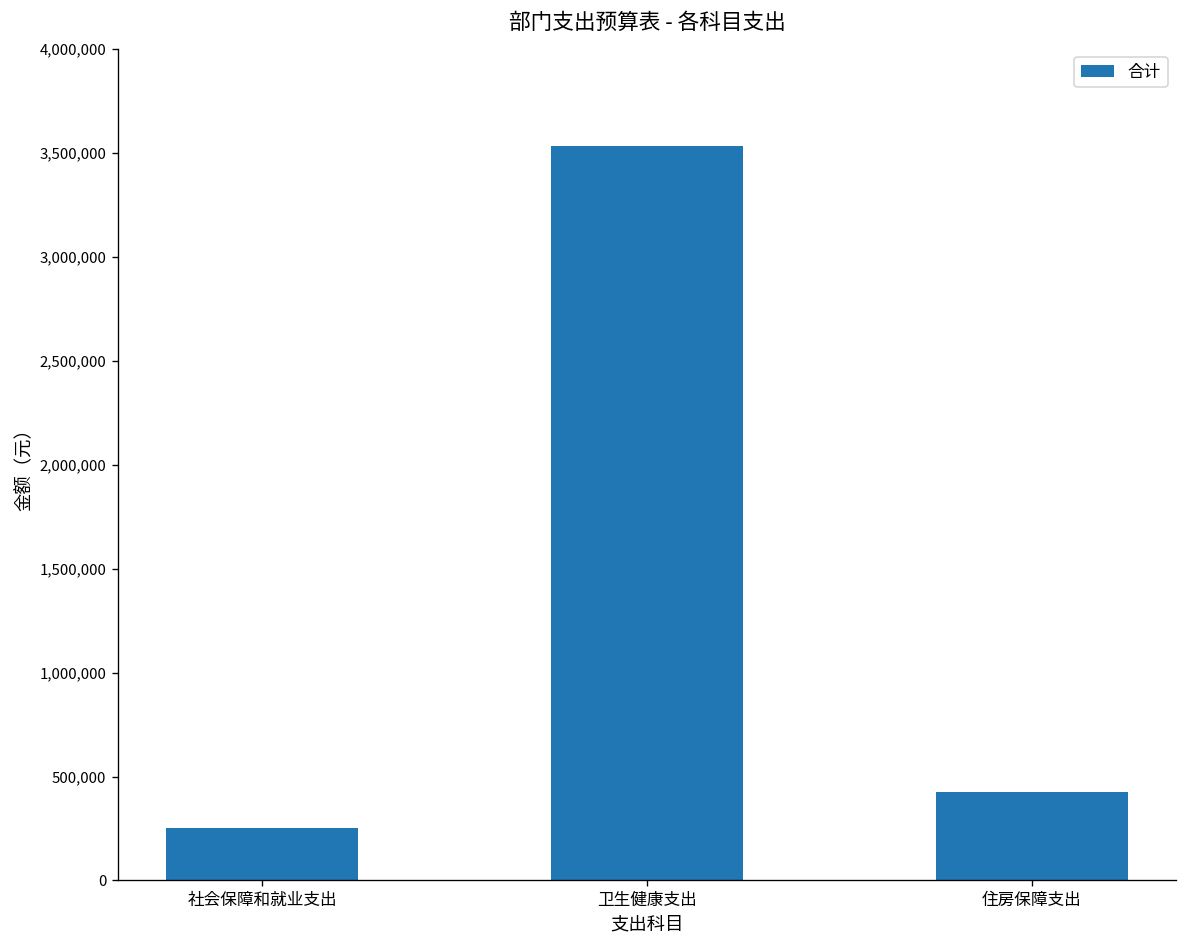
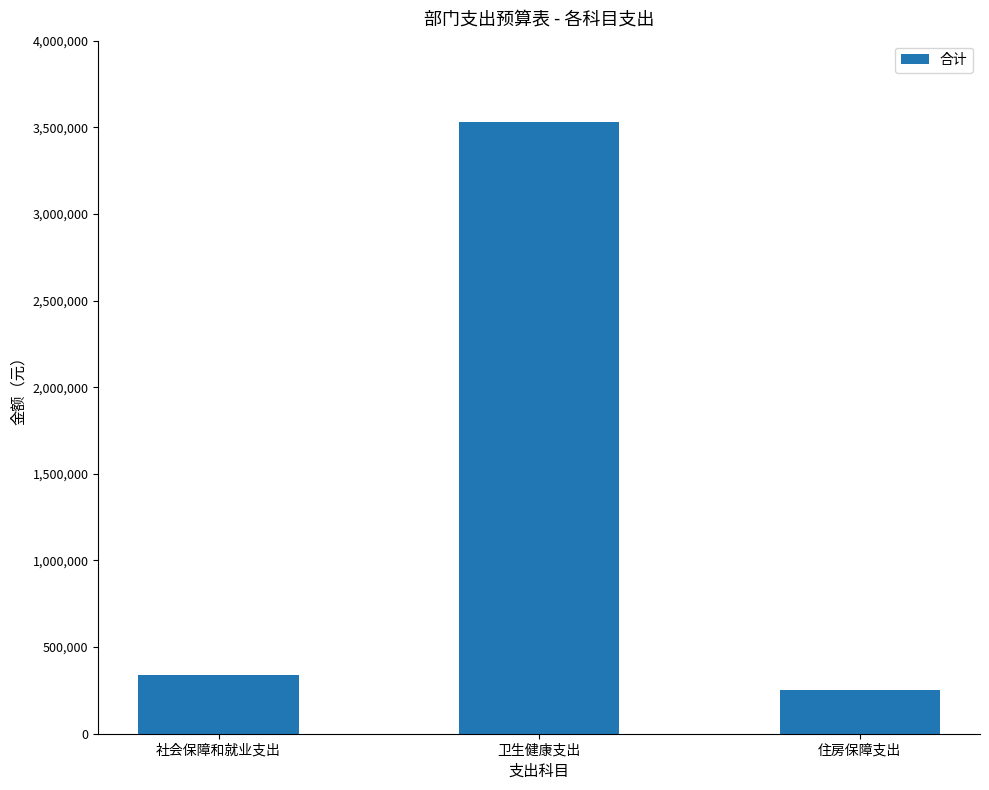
  {
-   "社会保障和就业支出": "250,000",
+   "社会保障和就业支出": "340,000",
    "卫生健康支出": "3,530,000",
-   "住房保障支出": "420,000"
+   "住房保障支出": "250,000"
  }
